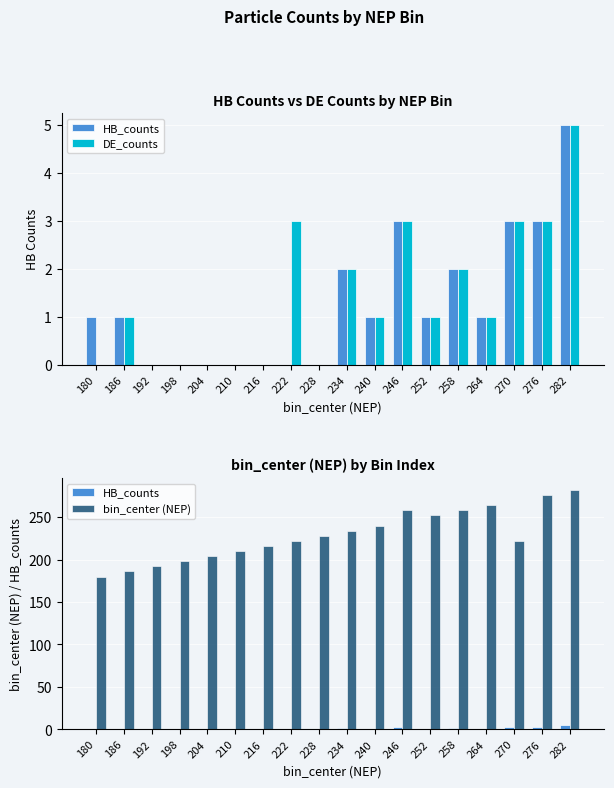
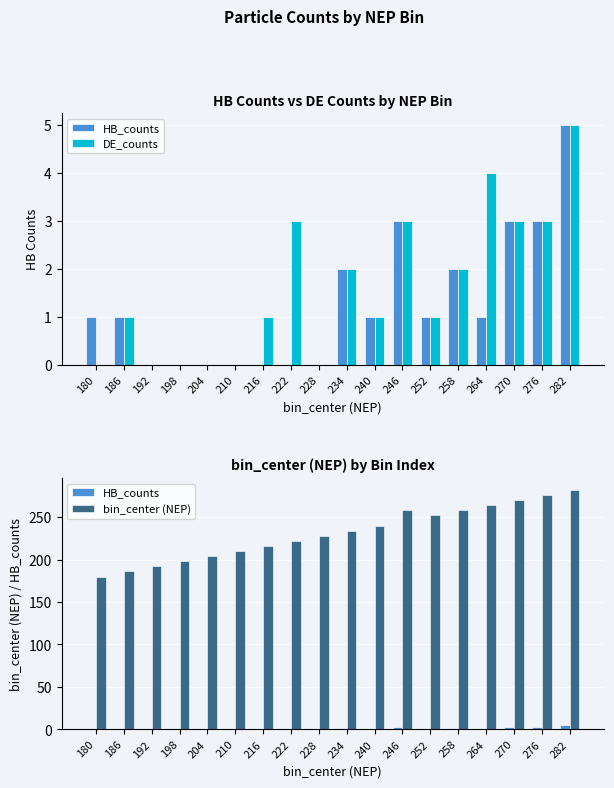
  {
    "HB Counts vs DE Counts by NEP Bin": {
      "HB_counts": {
        "180": 1,
        "186": 1,
        "192": 0,
        "198": 0,
        "204": 0,
        "210": 0,
        "216": 0,
        "222": 0,
        "228": 0,
        "234": 2,
        "240": 1,
        "246": 3,
        "252": 1,
        "258": 2,
        "264": 1,
        "270": 3,
        "276": 3,
        "282": 5
      },
      "DE_counts": {
        "180": 0,
        "186": 1,
        "192": 0,
        "198": 0,
        "204": 0,
        "210": 0,
-       "216": 0,
+       "216": 1,
        "222": 3,
        "228": 0,
        "234": 2,
        "240": 1,
        "246": 3,
        "252": 1,
        "258": 2,
-       "264": 1,
+       "264": 4,
        "270": 3,
        "276": 3,
        "282": 5
      }
    },
    "bin_center (NEP) by Bin Index": {
      "HB_counts": {
        "192": 0,
        "198": 0,
        "204": 0,
        "210": 0,
        "216": 0,
        "222": 0,
        "228": 0,
        "246": 0,
        "270": 0,
        "276": 0,
        "282": 10
      },
      "bin_center (NEP)": {
        "180": 180,
        "186": 190,
        "192": 190,
        "198": 200,
        "204": 200,
        "210": 210,
        "216": 220,
        "222": 220,
        "228": 230,
        "234": 230,
        "240": 240,
        "246": 260,
        "252": 250,
        "258": 260,
        "264": 260,
-       "270": 220,
+       "270": 270,
        "276": 280,
        "282": 280
      }
    }
  }
